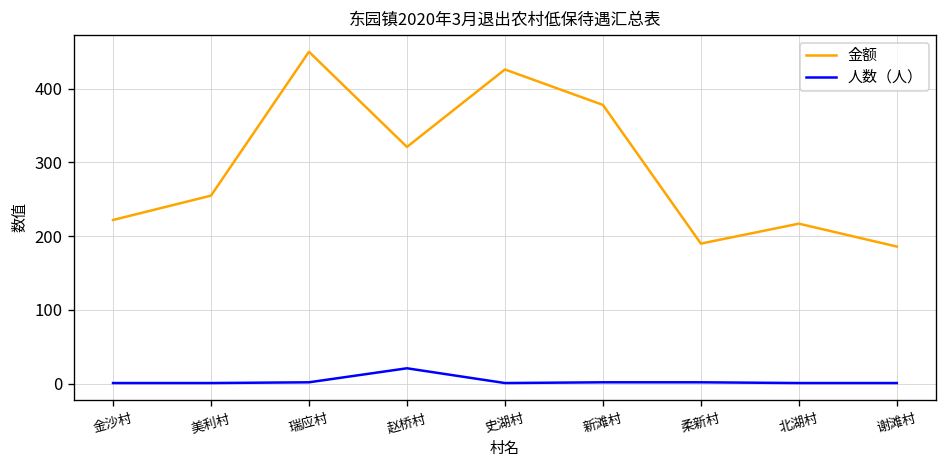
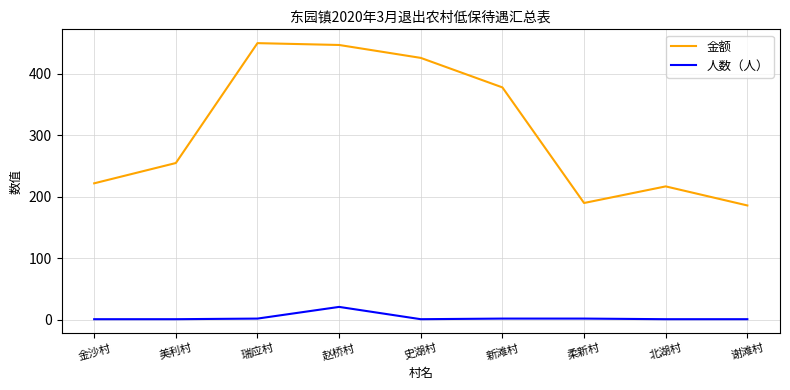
  {
    "金额": {
      "金沙村": 220,
      "美利村": 260,
      "瑞应村": 450,
-     "赵桥村": 320,
+     "赵桥村": 450,
      "史湖村": 430,
      "新滩村": 380,
      "柔新村": 190,
      "北湖村": 220,
      "谢滩村": 190
    },
    "人数（人）": {
      "金沙村": 0,
      "美利村": 0,
      "瑞应村": 0,
      "赵桥村": 20,
      "史湖村": 0,
      "新滩村": 0,
      "柔新村": 0,
      "北湖村": 0,
      "谢滩村": 0
    }
  }
